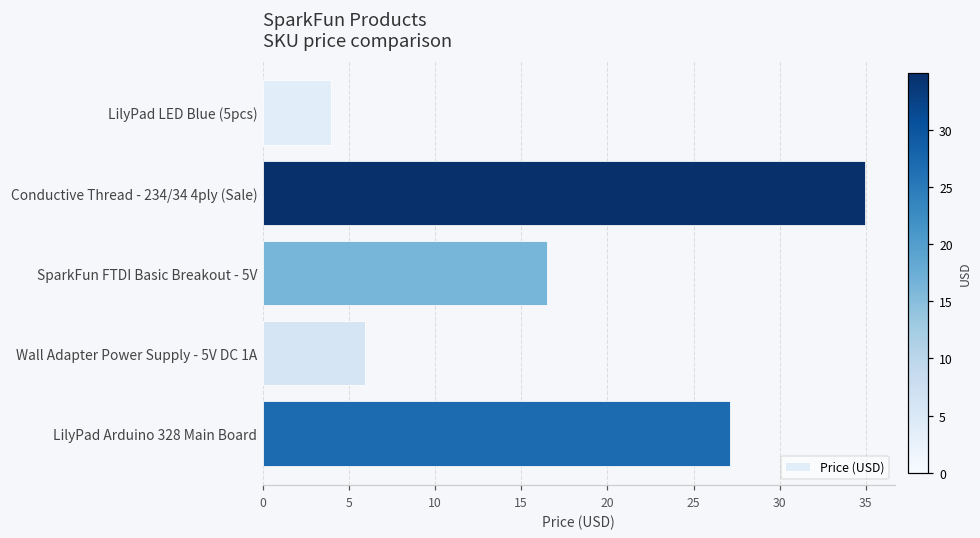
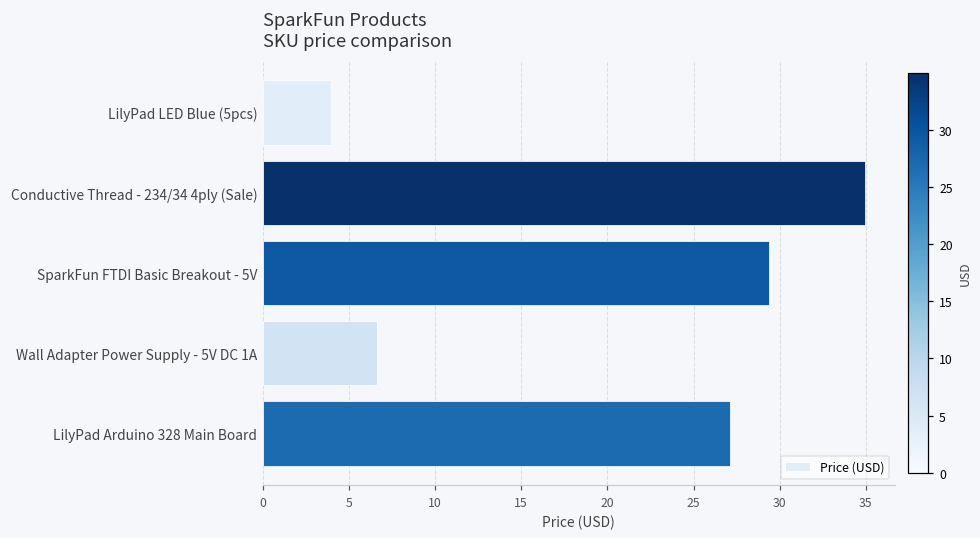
  {
    "LilyPad LED Blue (5pcs)": 4.0,
    "Conductive Thread - 234/34 4ply (Sale)": 35.0,
-   "SparkFun FTDI Basic Breakout - 5V": 16.5,
-   "Wall Adapter Power Supply - 5V DC 1A": 6.0,
+   "SparkFun FTDI Basic Breakout - 5V": 29.4,
+   "Wall Adapter Power Supply - 5V DC 1A": 6.6,
    "LilyPad Arduino 328 Main Board": 27.1
  }
